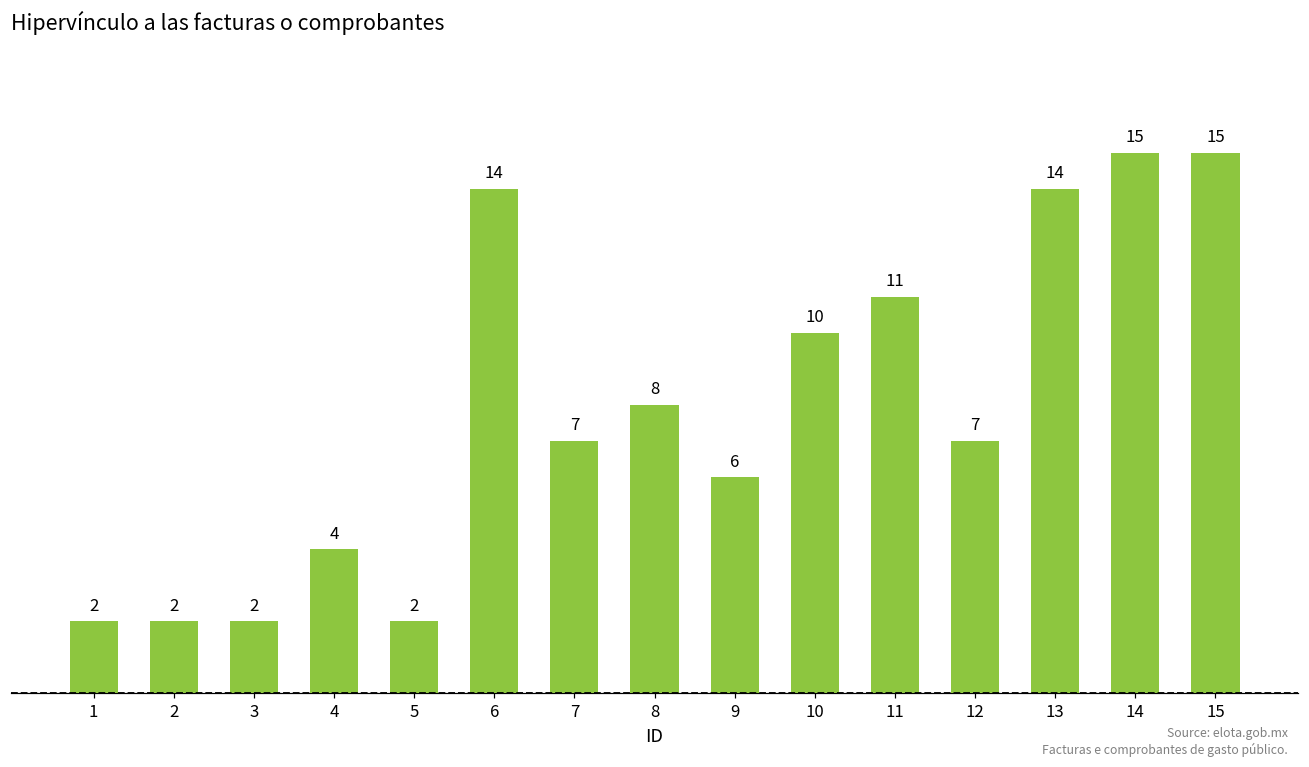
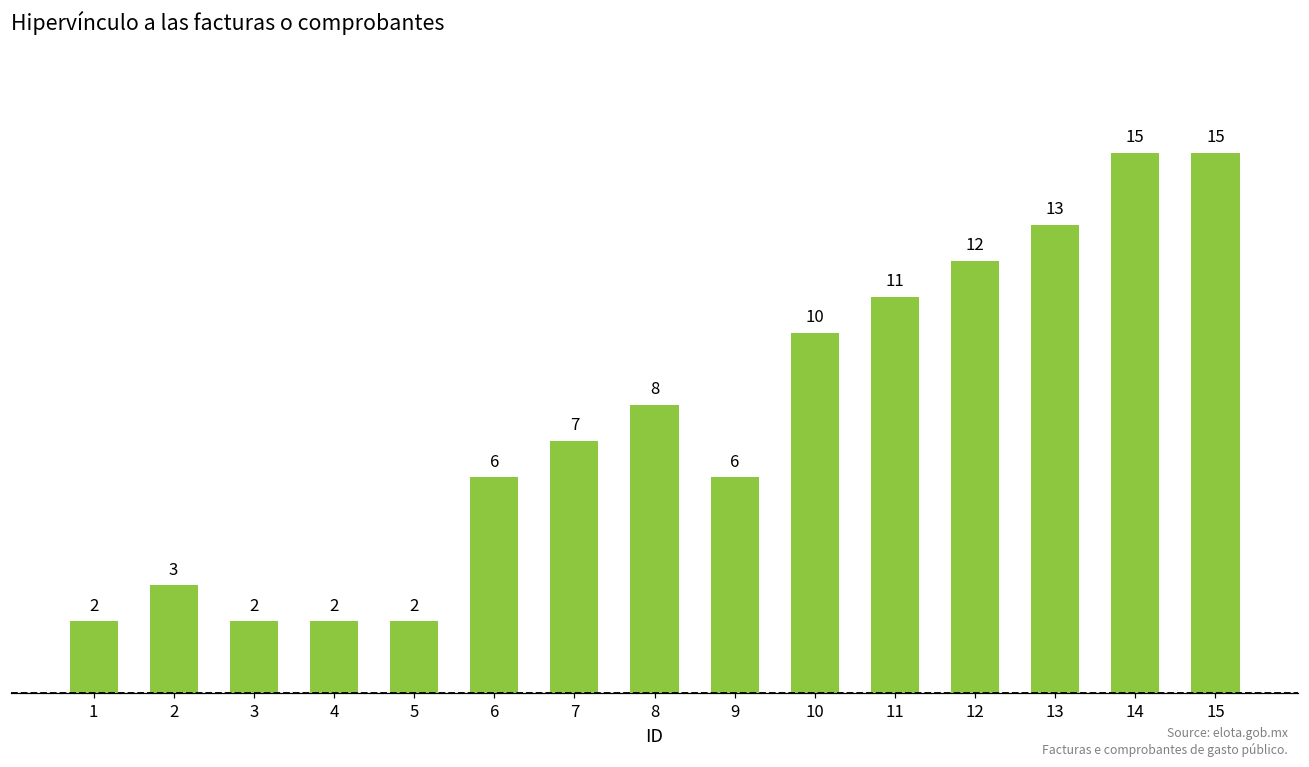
  {
    "1": 2,
-   "2": 2,
+   "2": 3,
    "3": 2,
-   "4": 4,
+   "4": 2,
    "5": 2,
-   "6": 14,
+   "6": 6,
    "7": 7,
    "8": 8,
    "9": 6,
    "10": 10,
    "11": 11,
-   "12": 7,
-   "13": 14,
+   "12": 12,
+   "13": 13,
    "14": 15,
    "15": 15
  }
